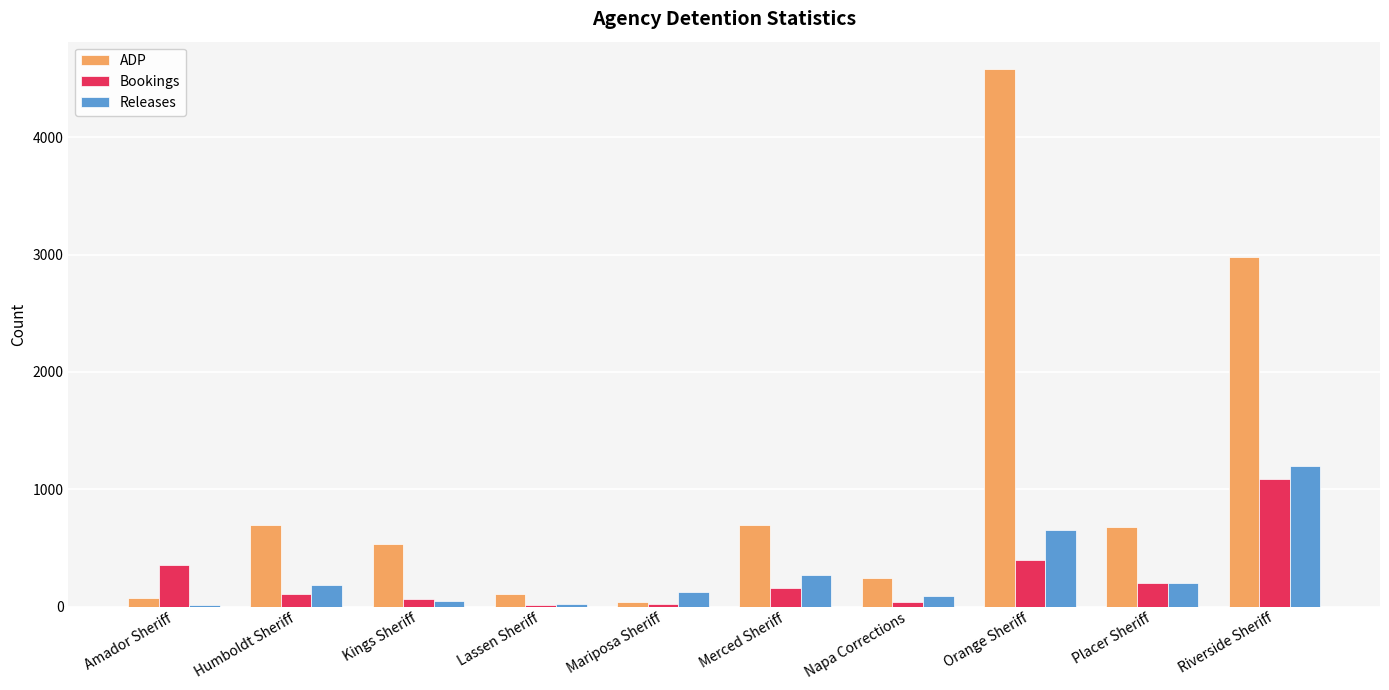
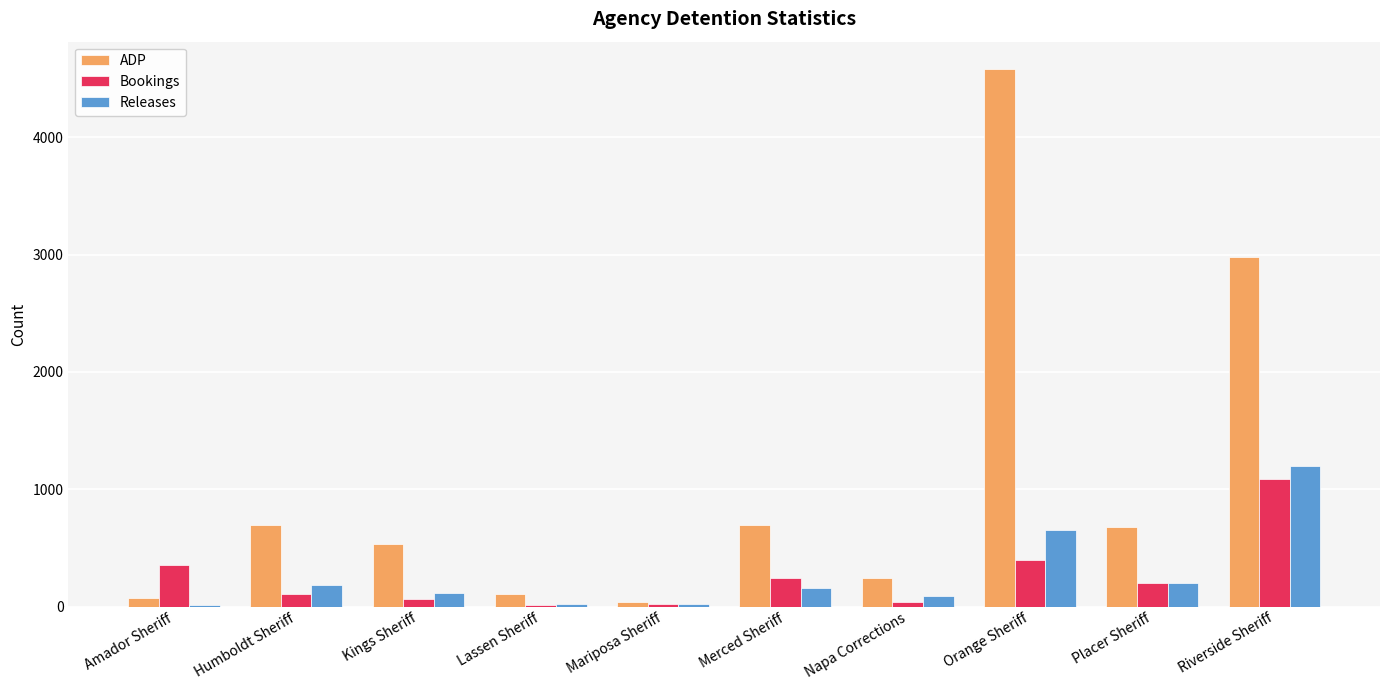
  {
    "ADP": {
      "Amador Sheriff": 80,
      "Humboldt Sheriff": 690,
      "Kings Sheriff": 530,
      "Lassen Sheriff": 110,
      "Mariposa Sheriff": 40,
      "Merced Sheriff": 700,
      "Napa Corrections": 240,
      "Orange Sheriff": 4590,
      "Placer Sheriff": 680,
      "Riverside Sheriff": 2980
    },
    "Bookings": {
      "Amador Sheriff": 350,
      "Humboldt Sheriff": 110,
      "Kings Sheriff": 60,
-     "Merced Sheriff": 160,
+     "Merced Sheriff": 240,
      "Napa Corrections": 40,
      "Orange Sheriff": 400,
      "Placer Sheriff": 200,
      "Riverside Sheriff": 1090
    },
    "Releases": {
      "Humboldt Sheriff": 190,
-     "Kings Sheriff": 40,
+     "Kings Sheriff": 120,
      "Lassen Sheriff": 20,
-     "Mariposa Sheriff": 130,
-     "Merced Sheriff": 270,
+     "Mariposa Sheriff": 20,
+     "Merced Sheriff": 160,
      "Napa Corrections": 90,
      "Orange Sheriff": 660,
      "Placer Sheriff": 200,
      "Riverside Sheriff": 1200
    }
  }
